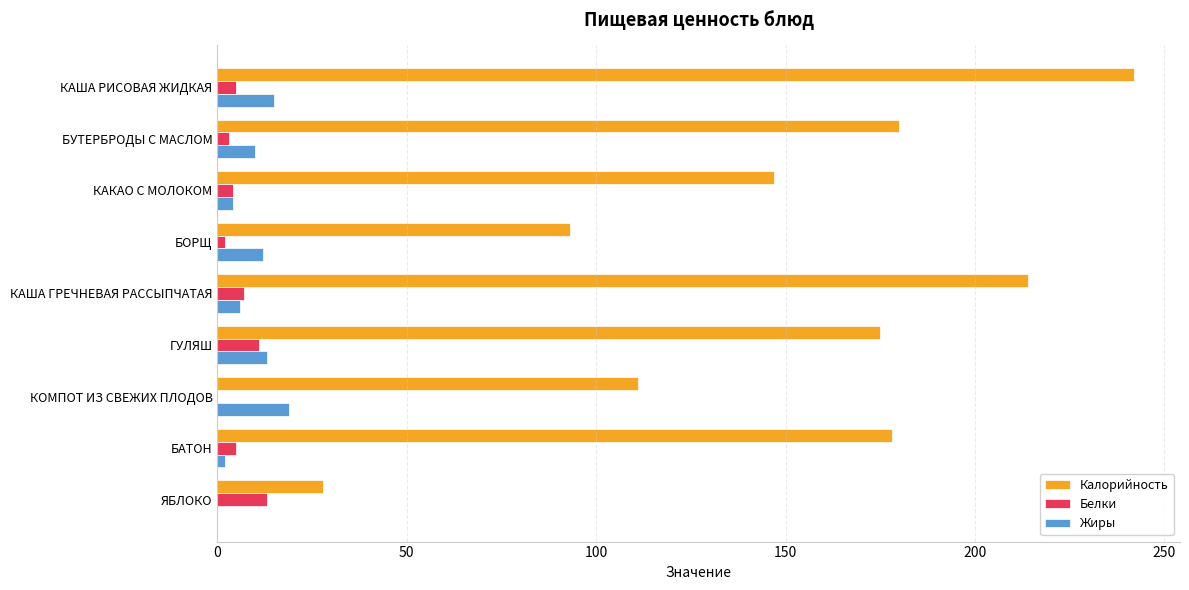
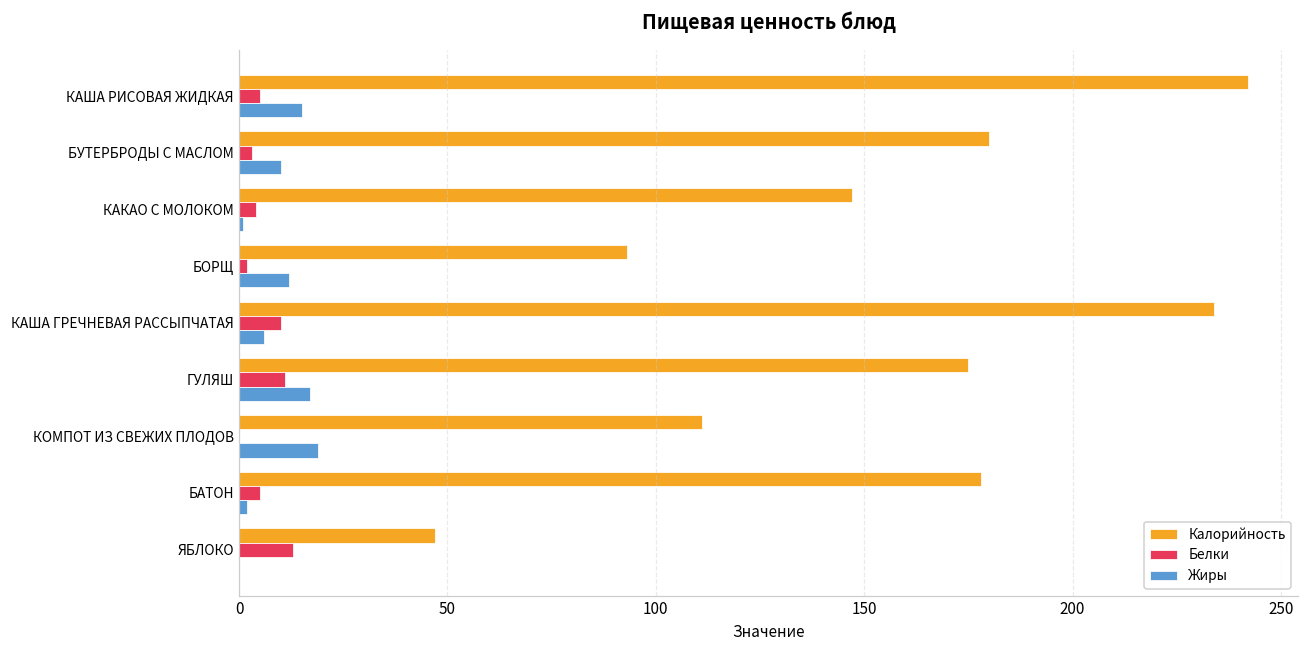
  {
    "Калорийность": {
      "КАША РИСОВАЯ ЖИДКАЯ": 242,
      "БУТЕРБРОДЫ С МАСЛОМ": 180,
      "КАКАО С МОЛОКОМ": 147,
      "БОРЩ": 93,
-     "КАША ГРЕЧНЕВАЯ РАССЫПЧАТАЯ": 214,
+     "КАША ГРЕЧНЕВАЯ РАССЫПЧАТАЯ": 234,
      "ГУЛЯШ": 175,
      "КОМПОТ ИЗ СВЕЖИХ ПЛОДОВ": 111,
      "БАТОН": 178,
-     "ЯБЛОКО": 28
+     "ЯБЛОКО": 47
    },
    "Белки": {
      "КАША РИСОВАЯ ЖИДКАЯ": 5,
      "БУТЕРБРОДЫ С МАСЛОМ": 3,
      "КАКАО С МОЛОКОМ": 4,
      "БОРЩ": 2,
-     "КАША ГРЕЧНЕВАЯ РАССЫПЧАТАЯ": 7,
+     "КАША ГРЕЧНЕВАЯ РАССЫПЧАТАЯ": 10,
      "ГУЛЯШ": 11,
      "КОМПОТ ИЗ СВЕЖИХ ПЛОДОВ": 0,
      "БАТОН": 5,
      "ЯБЛОКО": 13
    },
    "Жиры": {
      "КАША РИСОВАЯ ЖИДКАЯ": 15,
      "БУТЕРБРОДЫ С МАСЛОМ": 10,
-     "КАКАО С МОЛОКОМ": 4,
+     "КАКАО С МОЛОКОМ": 1,
      "БОРЩ": 12,
      "КАША ГРЕЧНЕВАЯ РАССЫПЧАТАЯ": 6,
-     "ГУЛЯШ": 13,
+     "ГУЛЯШ": 17,
      "КОМПОТ ИЗ СВЕЖИХ ПЛОДОВ": 19,
      "БАТОН": 2,
      "ЯБЛОКО": 0
    }
  }
